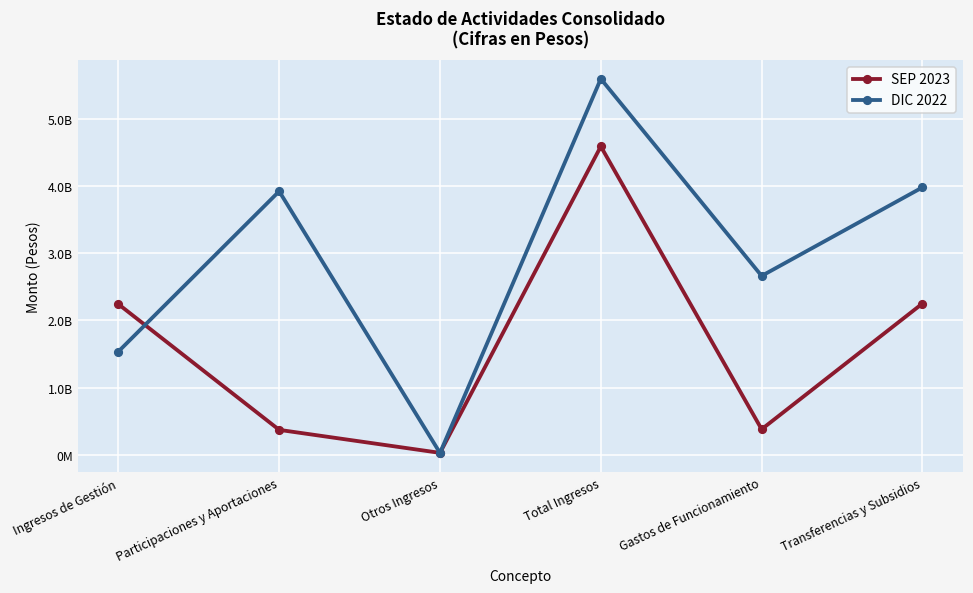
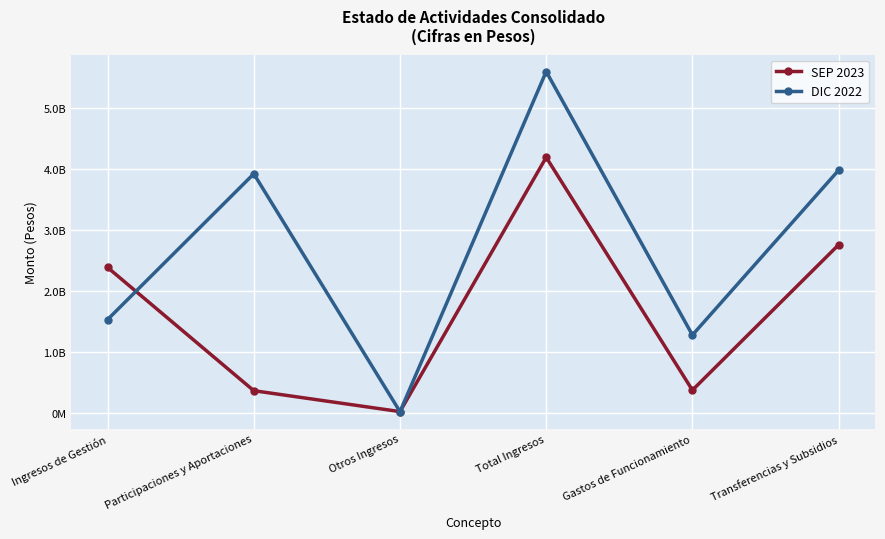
  {
    "SEP 2023": {
-     "Ingresos de Gestión": 2200000000,
+     "Ingresos de Gestión": 2400000000,
      "Participaciones y Aportaciones": 400000000,
-     "Total Ingresos": 4600000000,
+     "Total Ingresos": 4200000000,
      "Gastos de Funcionamiento": 400000000,
-     "Transferencias y Subsidios": 2300000000
+     "Transferencias y Subsidios": 2800000000
    },
    "DIC 2022": {
      "Ingresos de Gestión": 1500000000,
      "Participaciones y Aportaciones": 3900000000,
      "Total Ingresos": 5600000000,
-     "Gastos de Funcionamiento": 2700000000,
+     "Gastos de Funcionamiento": 1300000000,
      "Transferencias y Subsidios": 4000000000
    }
  }
